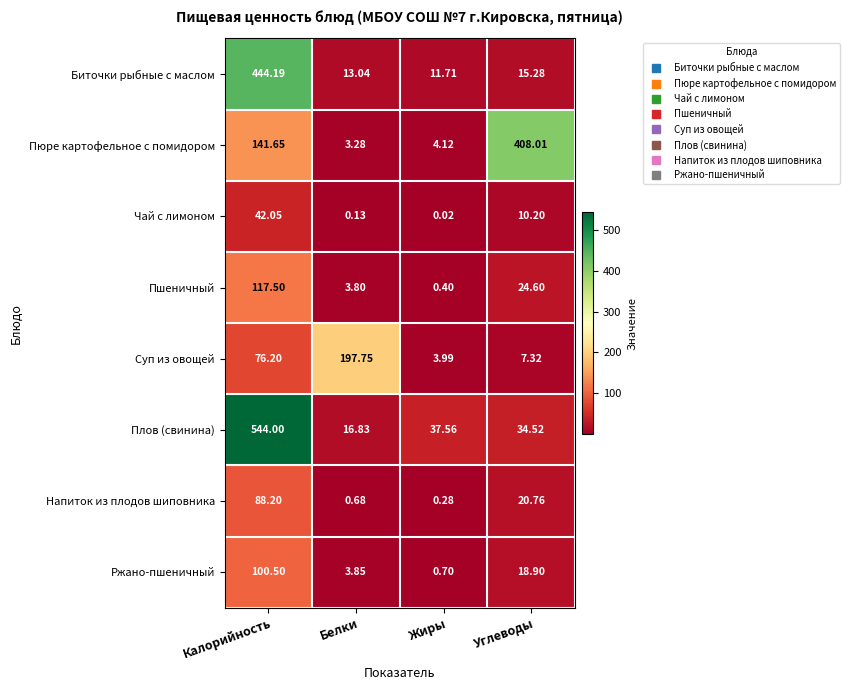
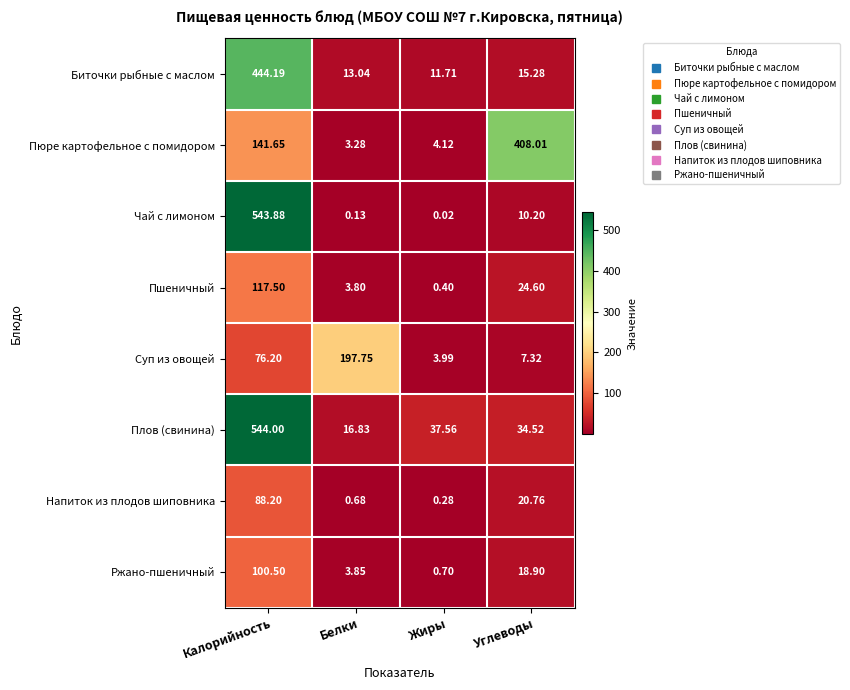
  {
    "Биточки рыбные с маслом": {
      "Калорийность": 444.19,
      "Белки": 13.04,
      "Жиры": 11.71,
      "Углеводы": 15.28
    },
    "Пюре картофельное с помидором": {
      "Калорийность": 141.65,
      "Белки": 3.28,
      "Жиры": 4.12,
      "Углеводы": 408.01
    },
    "Чай с лимоном": {
-     "Калорийность": 42.05,
+     "Калорийность": 543.88,
      "Белки": 0.13,
      "Жиры": 0.02,
      "Углеводы": 10.20
    },
    "Пшеничный": {
      "Калорийность": 117.50,
      "Белки": 3.80,
      "Жиры": 0.40,
      "Углеводы": 24.60
    },
    "Суп из овощей": {
      "Калорийность": 76.20,
      "Белки": 197.75,
      "Жиры": 3.99,
      "Углеводы": 7.32
    },
    "Плов (свинина)": {
      "Калорийность": 544.00,
      "Белки": 16.83,
      "Жиры": 37.56,
      "Углеводы": 34.52
    },
    "Напиток из плодов шиповника": {
      "Калорийность": 88.20,
      "Белки": 0.68,
      "Жиры": 0.28,
      "Углеводы": 20.76
    },
    "Ржано-пшеничный": {
      "Калорийность": 100.50,
      "Белки": 3.85,
      "Жиры": 0.70,
      "Углеводы": 18.90
    }
  }
